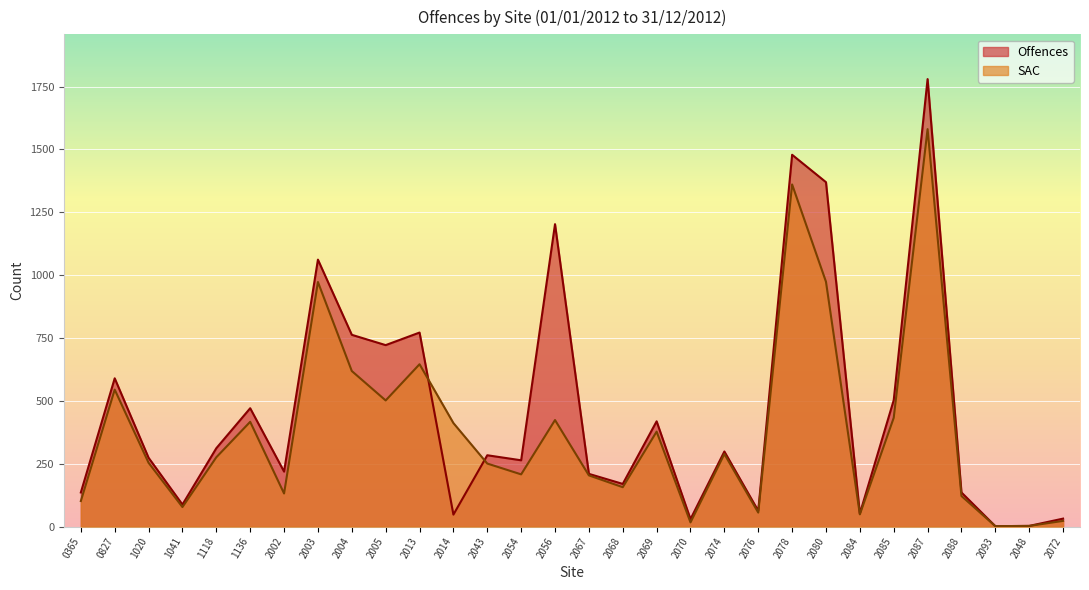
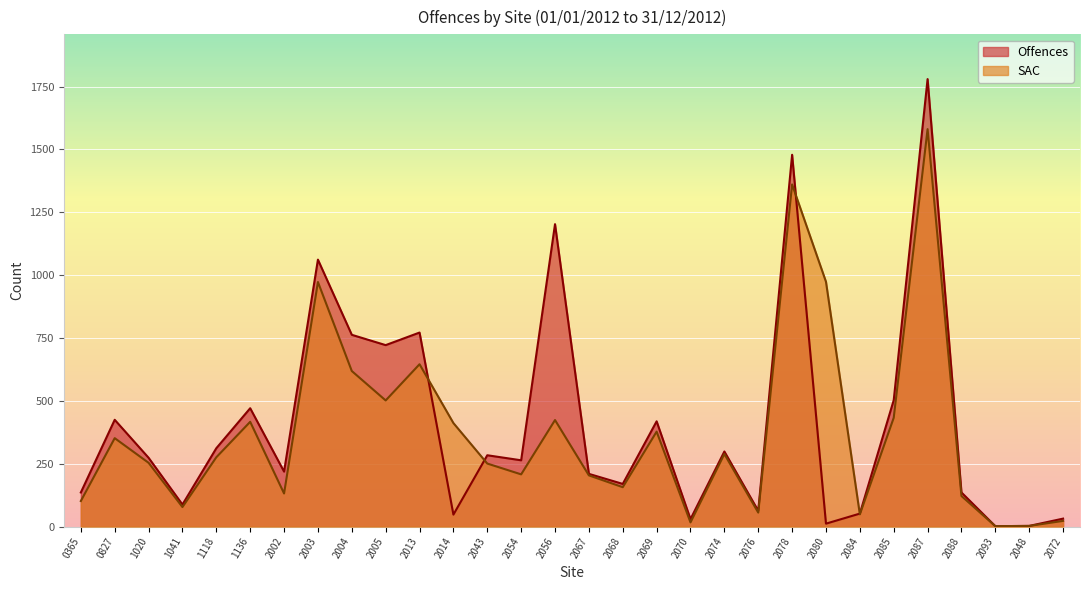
  {
    "Offences": {
      "0365": 140,
-     "0827": 590,
+     "0827": 430,
      "1020": 270,
      "1041": 90,
      "1118": 310,
      "1136": 470,
      "2002": 220,
      "2003": 1060,
      "2004": 760,
      "2005": 720,
      "2013": 770,
      "2014": 50,
      "2043": 280,
      "2054": 260,
      "2056": 1200,
      "2068": 170,
      "2069": 420,
      "2070": 30,
      "2078": 1480,
-     "2080": 1370,
+     "2080": 10,
      "2085": 500,
      "2087": 1780,
      "2088": 140
    },
    "SAC": {
      "0365": 100,
-     "0827": 550,
+     "0827": 350,
      "1020": 250,
      "1041": 80,
      "1118": 280,
      "1136": 420,
      "2002": 130,
      "2003": 970,
      "2004": 620,
      "2005": 500,
      "2013": 650,
      "2014": 410,
      "2043": 250,
      "2054": 210,
      "2056": 420,
      "2068": 160,
      "2069": 380,
      "2070": 20,
      "2078": 1360,
      "2080": 970,
      "2085": 430,
      "2087": 1580,
      "2088": 120
    }
  }
